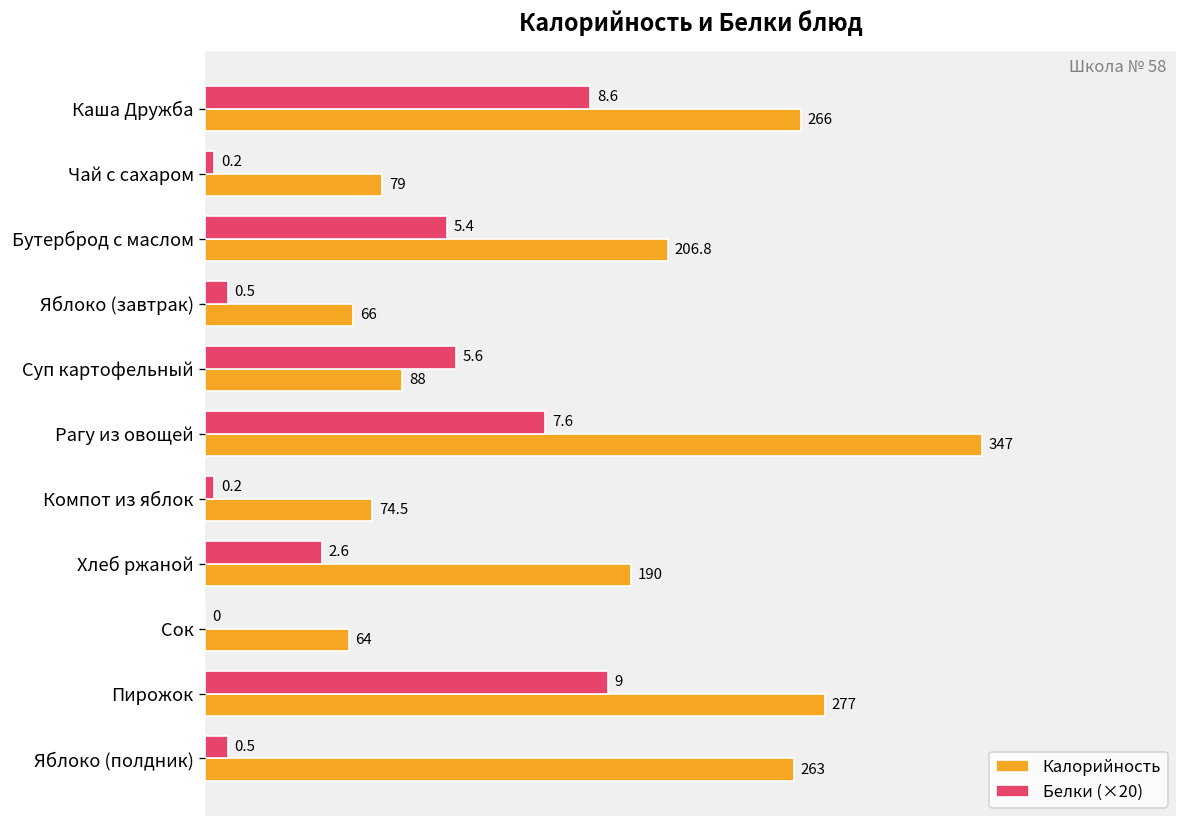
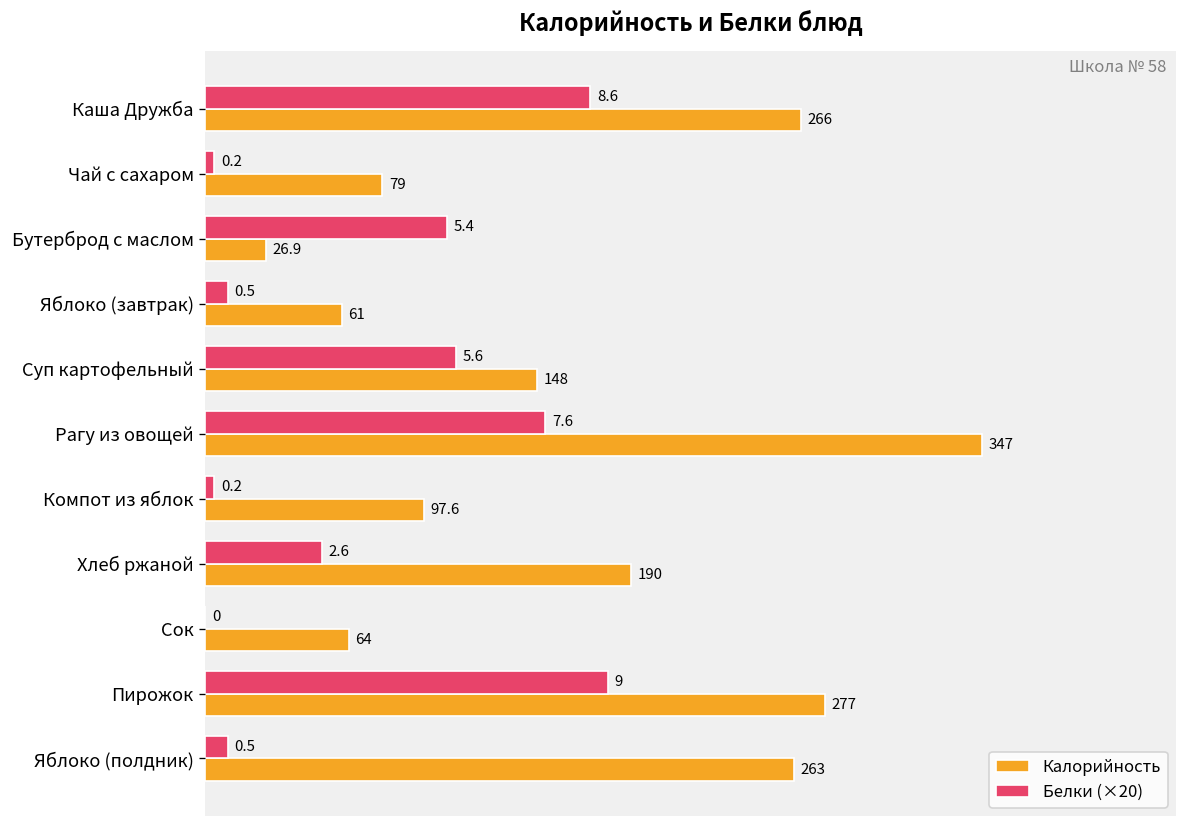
  {
    "Калорийность": {
      "Каша Дружба": 266,
      "Чай с сахаром": 79,
-     "Бутерброд с маслом": 206.8,
-     "Яблоко (завтрак)": 66,
-     "Суп картофельный": 88,
+     "Бутерброд с маслом": 26.9,
+     "Яблоко (завтрак)": 61,
+     "Суп картофельный": 148,
      "Рагу из овощей": 347,
-     "Компот из яблок": 74.5,
+     "Компот из яблок": 97.6,
      "Хлеб ржаной": 190,
      "Сок": 64,
      "Пирожок": 277,
      "Яблоко (полдник)": 263
    },
    "Белки (×20)": {
      "Сок": 0
    }
  }
